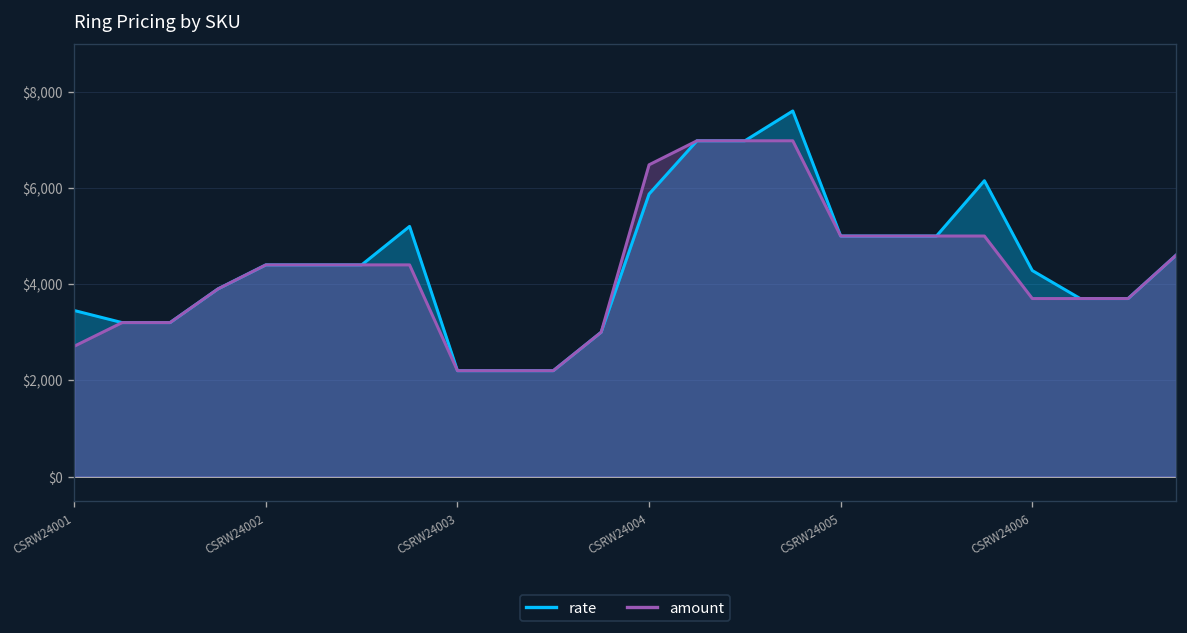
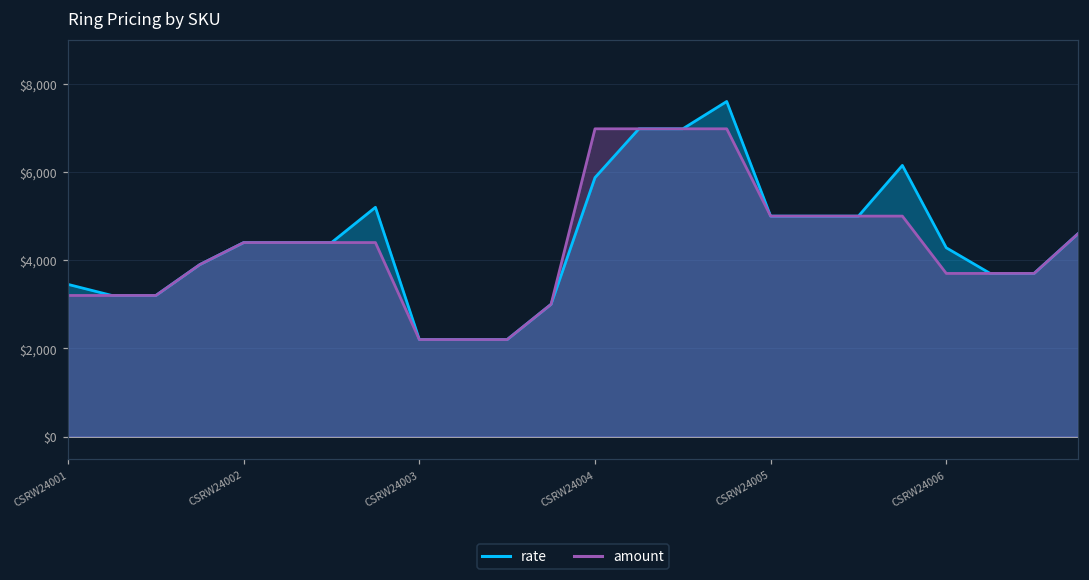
  {
    "rate": {
      "CSRW24001": "$3,500",
      "CSRW24004": "$5,900",
      "CSRW24006": "$4,300"
    },
    "amount": {
-     "CSRW24001": "$2,700",
-     "CSRW24004": "$6,500",
+     "CSRW24001": "$3,200",
+     "CSRW24004": "$7,000",
      "CSRW24006": "$3,700"
    }
  }
